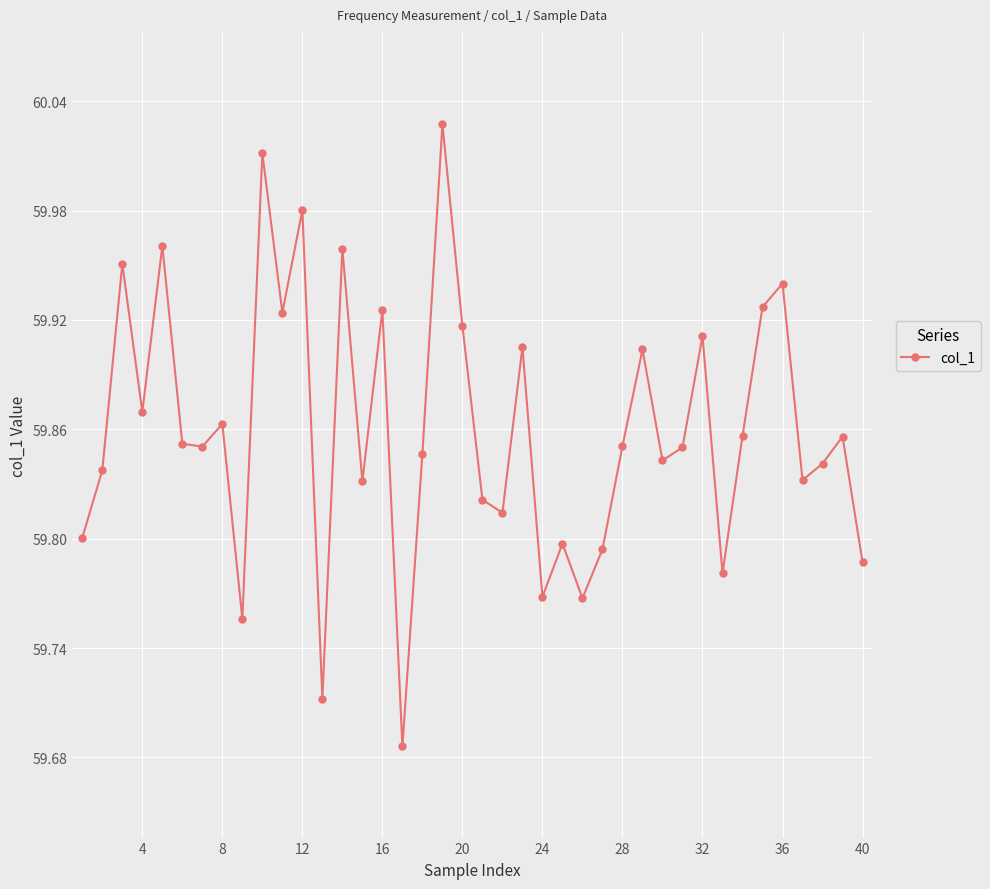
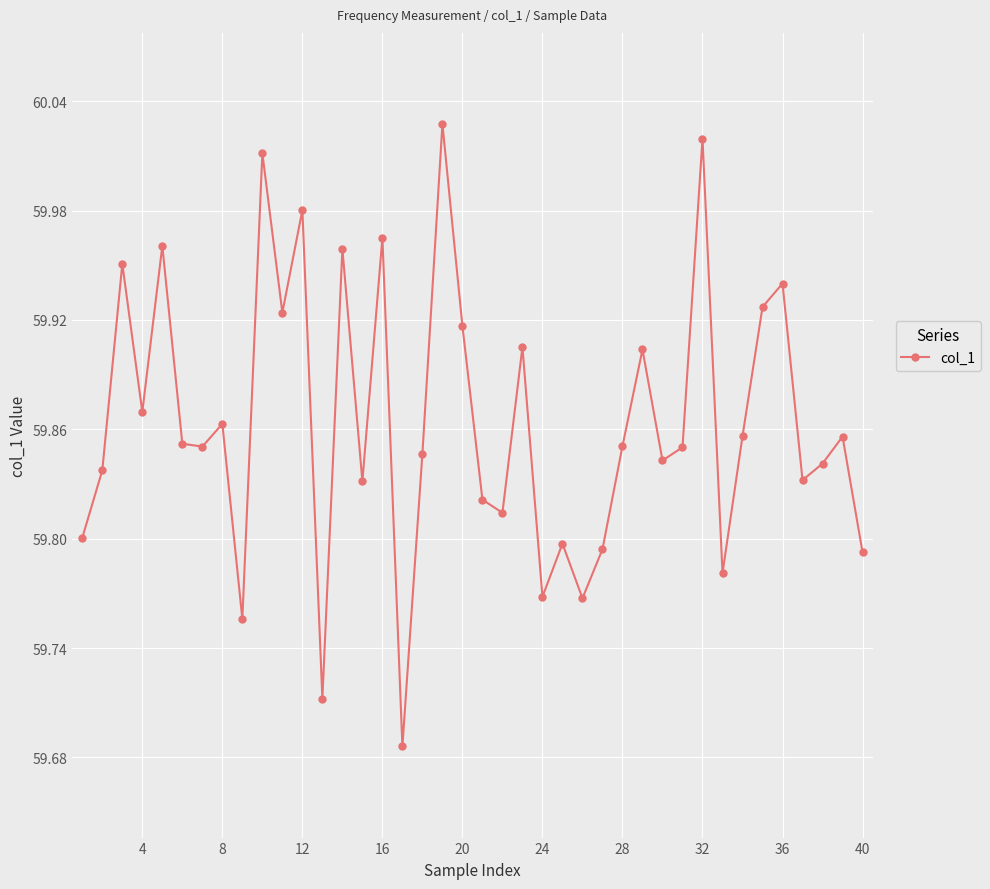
  {
    "4": 59.870,
    "8": 59.863,
    "12": 59.980,
-   "16": 59.926,
+   "16": 59.965,
    "20": 59.917,
    "24": 59.768,
    "28": 59.851,
-   "32": 59.911,
+   "32": 60.020,
    "36": 59.940,
-   "40": 59.787
+   "40": 59.793
  }
